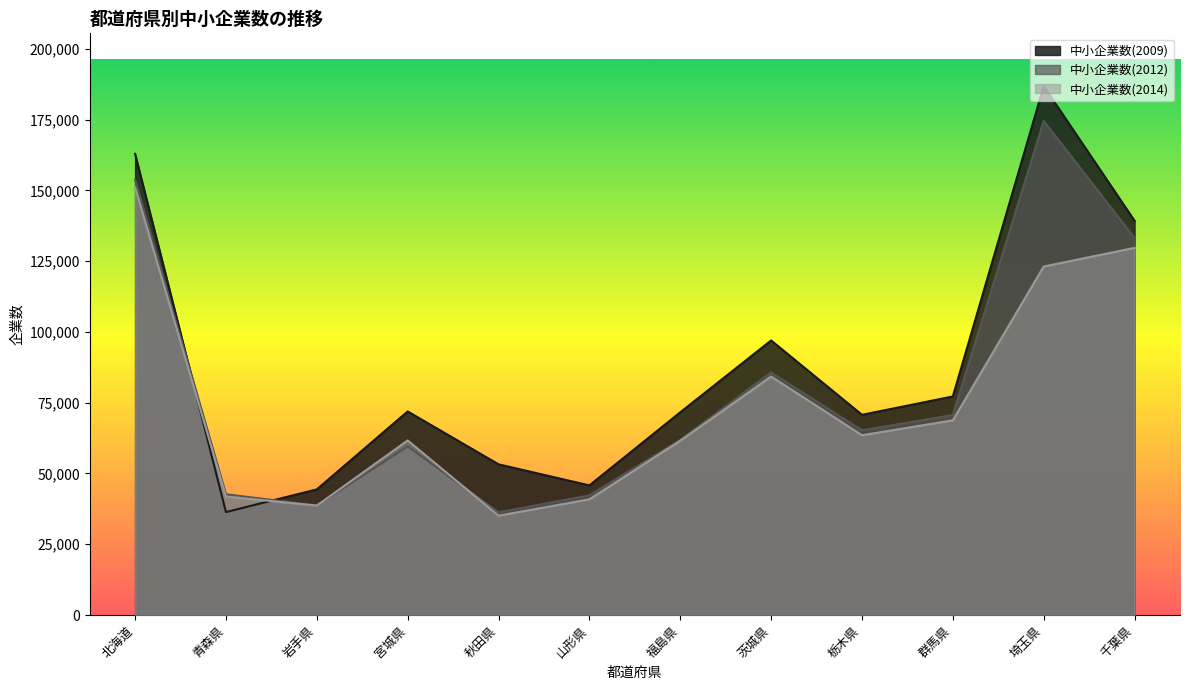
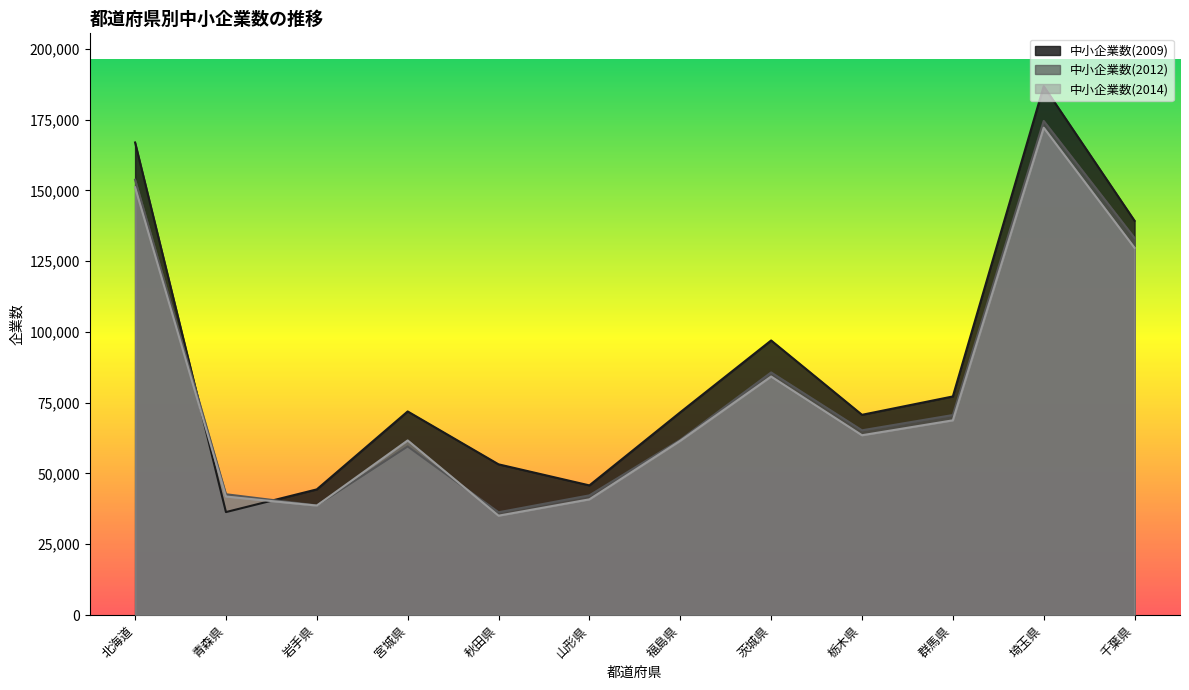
  {
    "中小企業数(2009)": {
-     "北海道": "163,000",
+     "北海道": "167,000",
      "青森県": "36,000",
      "岩手県": "44,000",
      "宮城県": "72,000",
      "秋田県": "53,000",
      "山形県": "46,000",
      "福島県": "72,000",
      "茨城県": "97,000",
      "栃木県": "71,000",
      "群馬県": "77,000",
      "千葉県": "139,000"
    },
    "中小企業数(2012)": {
      "北海道": "154,000",
      "宮城県": "60,000",
      "秋田県": "36,000",
      "山形県": "42,000",
      "茨城県": "86,000",
      "栃木県": "65,000",
      "群馬県": "71,000",
      "埼玉県": "175,000",
      "千葉県": "133,000"
    },
    "中小企業数(2014)": {
      "北海道": "151,000",
      "宮城県": "62,000",
      "秋田県": "35,000",
      "山形県": "41,000",
      "茨城県": "84,000",
      "栃木県": "64,000",
      "群馬県": "69,000",
-     "埼玉県": "123,000",
+     "埼玉県": "172,000",
      "千葉県": "130,000"
    }
  }
